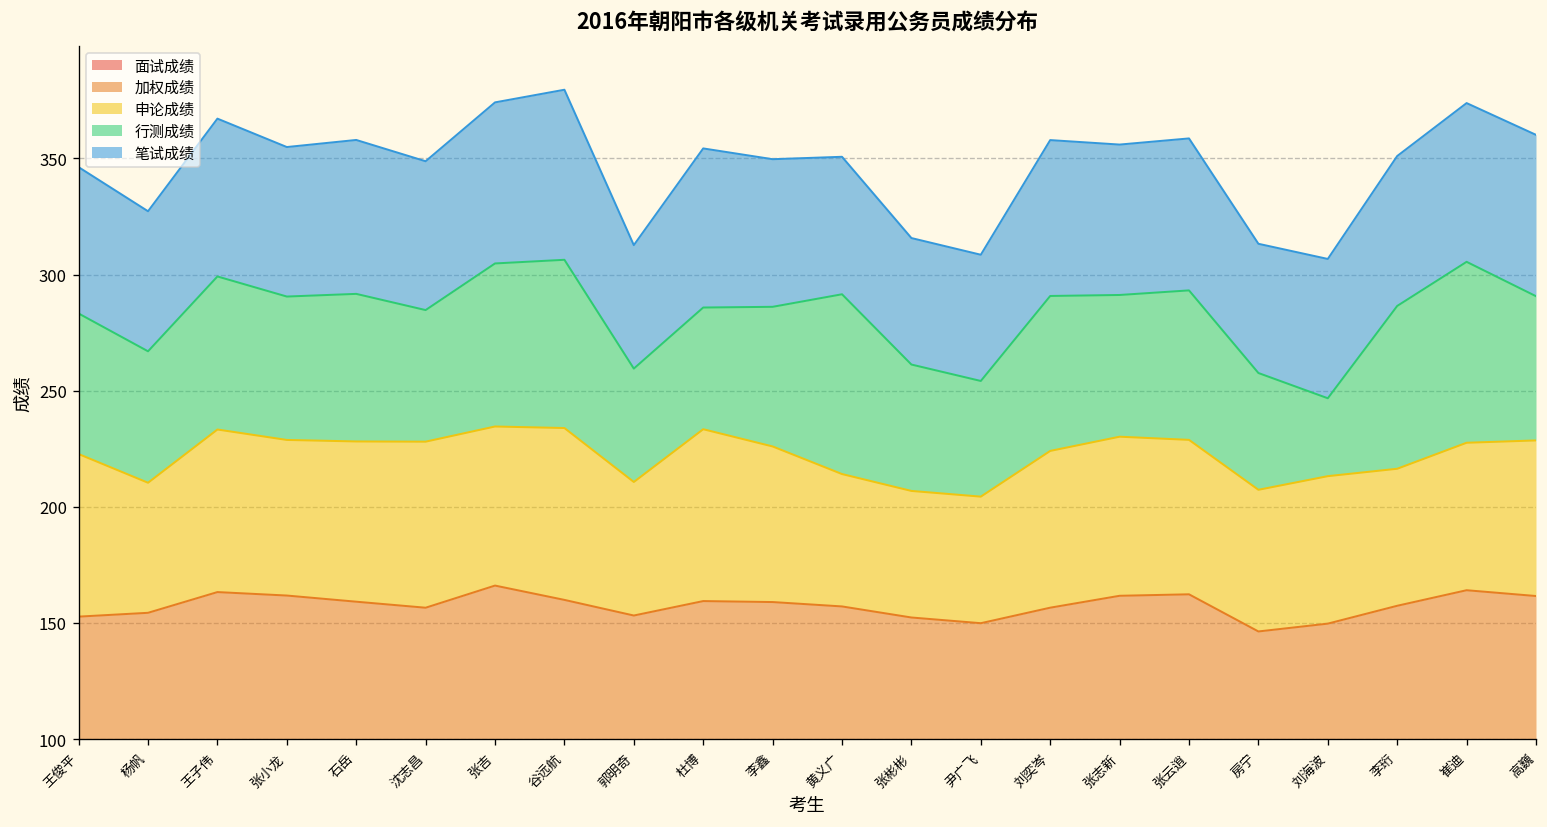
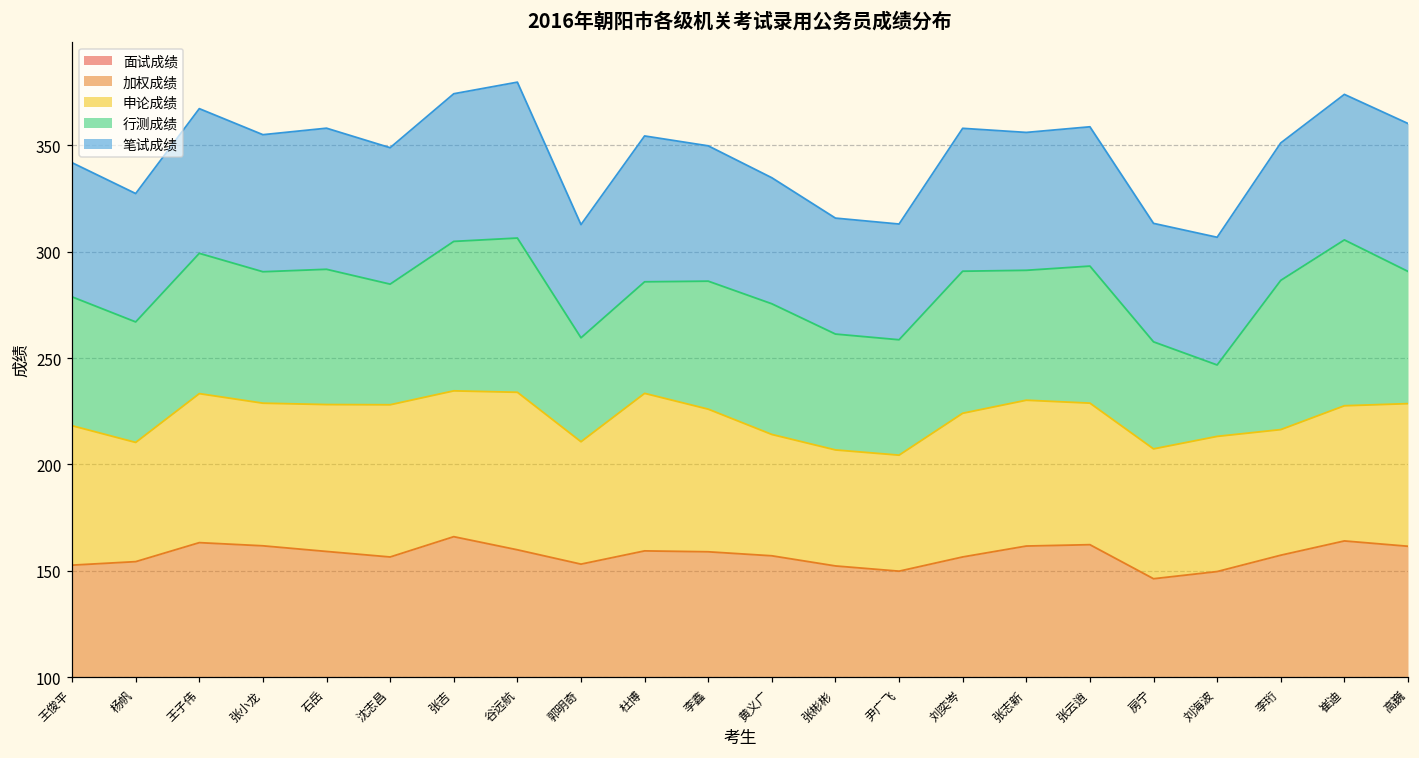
  {
    "申论成绩": {
-     "王俊平": 70,
+     "王俊平": 66,
      "杨帆": 56,
      "王子伟": 70,
      "张小龙": 67,
      "石岳": 69,
      "沈志昌": 72,
      "张吉": 69,
      "谷远航": 74,
      "郭明奇": 58,
      "杜博": 74,
      "李鑫": 67,
      "黄义广": 57,
      "张彬彬": 55,
      "尹广飞": 55,
      "刘奕岑": 68,
      "张志新": 69,
      "张云逍": 67,
      "房宁": 61,
      "刘海波": 64,
      "李珩": 59,
      "崔迪": 64,
      "高巍": 67
    },
    "行测成绩": {
      "王俊平": 61,
      "杨帆": 57,
      "王子伟": 66,
      "张小龙": 62,
      "石岳": 64,
      "沈志昌": 57,
      "张吉": 70,
      "谷远航": 72,
      "郭明奇": 49,
      "杜博": 52,
      "李鑫": 60,
-     "黄义广": 77,
+     "黄义广": 61,
      "张彬彬": 54,
-     "尹广飞": 50,
+     "尹广飞": 54,
      "刘奕岑": 67,
      "张志新": 61,
      "张云逍": 64,
      "房宁": 50,
      "刘海波": 34,
      "李珩": 70,
      "崔迪": 78,
      "高巍": 62
    },
    "笔试成绩": {
      "王俊平": 63,
      "杨帆": 60,
      "王子伟": 68,
      "张小龙": 64,
      "石岳": 66,
      "沈志昌": 64,
      "张吉": 69,
      "谷远航": 73,
      "郭明奇": 53,
      "杜博": 69,
      "李鑫": 64,
      "黄义广": 59,
      "张彬彬": 54,
      "尹广飞": 54,
      "刘奕岑": 67,
      "张志新": 65,
      "张云逍": 65,
      "房宁": 56,
      "刘海波": 60,
      "李珩": 65,
      "崔迪": 68,
      "高巍": 69
    }
  }
